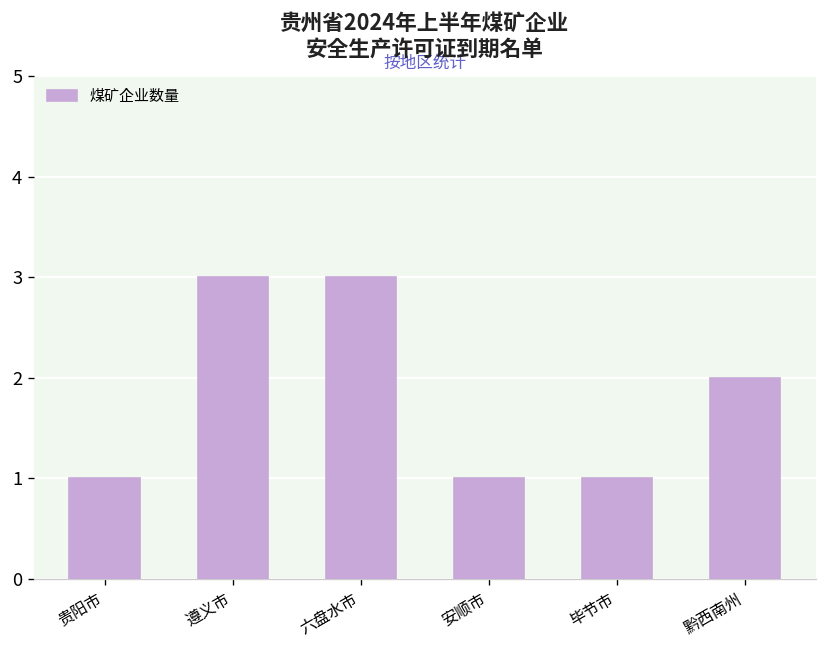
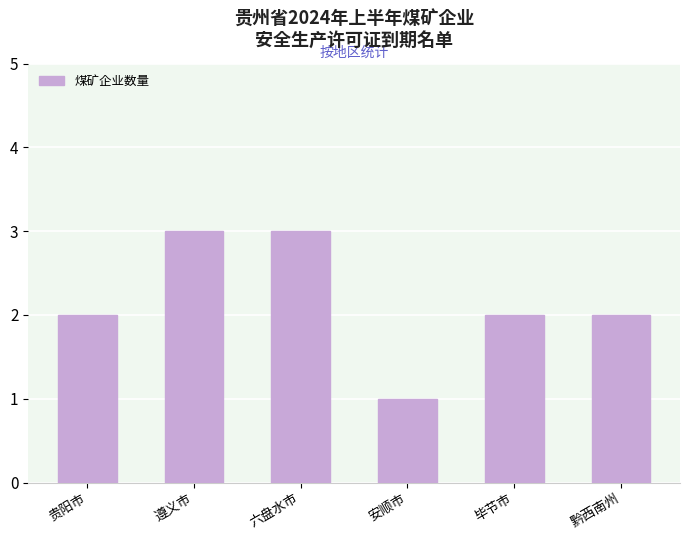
  {
-   "贵阳市": 1,
+   "贵阳市": 2,
    "遵义市": 3,
    "六盘水市": 3,
    "安顺市": 1,
-   "毕节市": 1,
+   "毕节市": 2,
    "黔西南州": 2
  }
